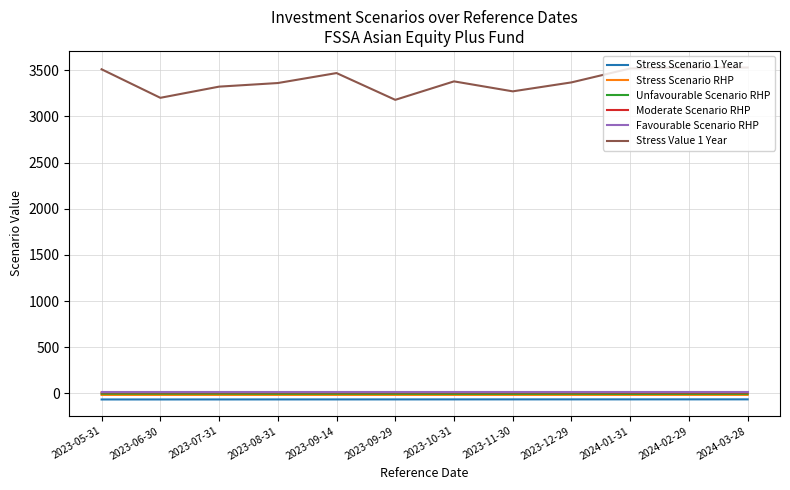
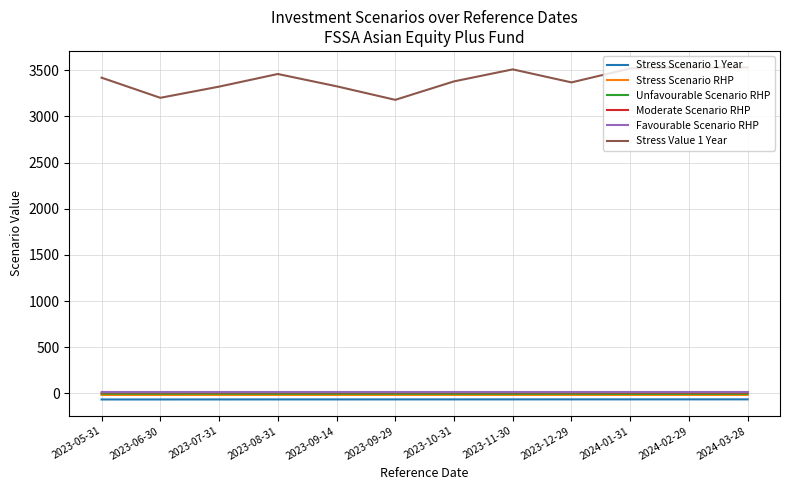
  {
    "Stress Scenario 1 Year": {
      "2023-05-31": -100,
      "2023-06-30": -100,
      "2023-07-31": -100,
      "2023-08-31": -100,
      "2023-09-14": -100,
      "2023-09-29": -100,
      "2023-10-31": -100,
      "2023-11-30": -100,
      "2023-12-29": -100,
      "2024-01-31": -100,
      "2024-02-29": -100,
      "2024-03-28": -100
    },
    "Stress Value 1 Year": {
-     "2023-05-31": 3500,
+     "2023-05-31": 3400,
      "2023-06-30": 3200,
      "2023-07-31": 3300,
-     "2023-08-31": 3400,
-     "2023-09-14": 3500,
+     "2023-08-31": 3500,
+     "2023-09-14": 3300,
      "2023-09-29": 3200,
      "2023-10-31": 3400,
-     "2023-11-30": 3300,
+     "2023-11-30": 3500,
      "2023-12-29": 3400
    }
  }
